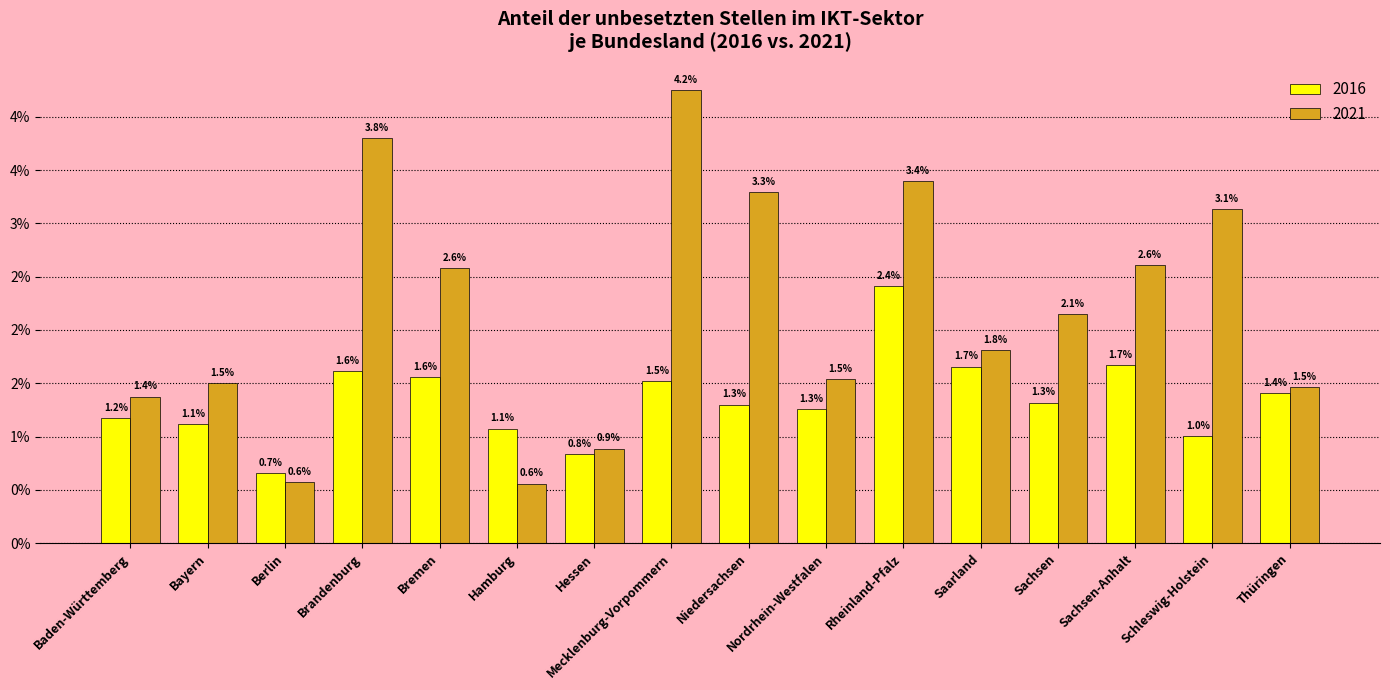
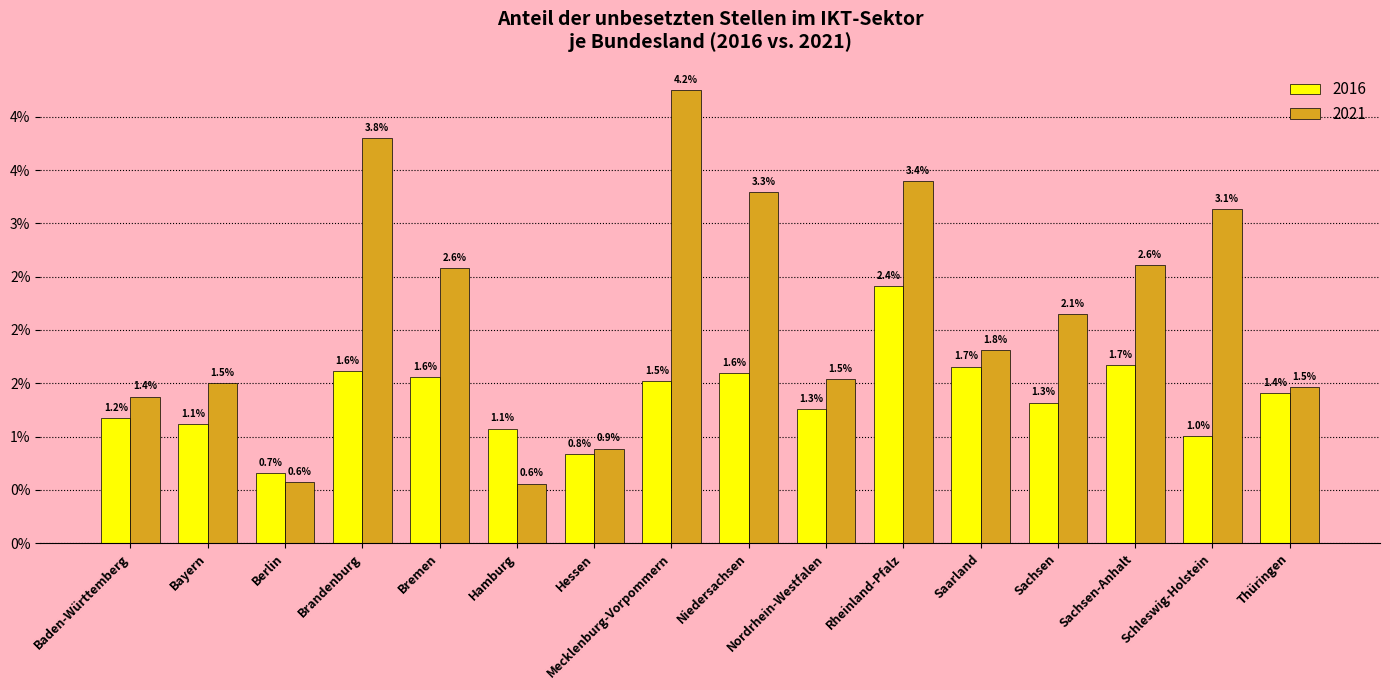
  {
    "2016": {
      "Baden-Württemberg": "1.2%",
      "Bayern": "1.1%",
      "Berlin": "0.7%",
      "Brandenburg": "1.6%",
      "Bremen": "1.6%",
      "Hamburg": "1.1%",
      "Hessen": "0.8%",
      "Mecklenburg-Vorpommern": "1.5%",
-     "Niedersachsen": "1.3%",
+     "Niedersachsen": "1.6%",
      "Nordrhein-Westfalen": "1.3%",
      "Rheinland-Pfalz": "2.4%",
      "Saarland": "1.7%",
      "Sachsen": "1.3%",
      "Sachsen-Anhalt": "1.7%",
      "Schleswig-Holstein": "1.0%",
      "Thüringen": "1.4%"
    },
    "2021": {
      "Baden-Württemberg": "1.4%",
      "Bayern": "1.5%",
      "Berlin": "0.6%",
      "Brandenburg": "3.8%",
      "Bremen": "2.6%",
      "Hamburg": "0.6%",
      "Hessen": "0.9%",
      "Mecklenburg-Vorpommern": "4.2%",
      "Niedersachsen": "3.3%",
      "Nordrhein-Westfalen": "1.5%",
      "Rheinland-Pfalz": "3.4%",
      "Saarland": "1.8%",
      "Sachsen": "2.1%",
      "Sachsen-Anhalt": "2.6%",
      "Schleswig-Holstein": "3.1%",
      "Thüringen": "1.5%"
    }
  }
